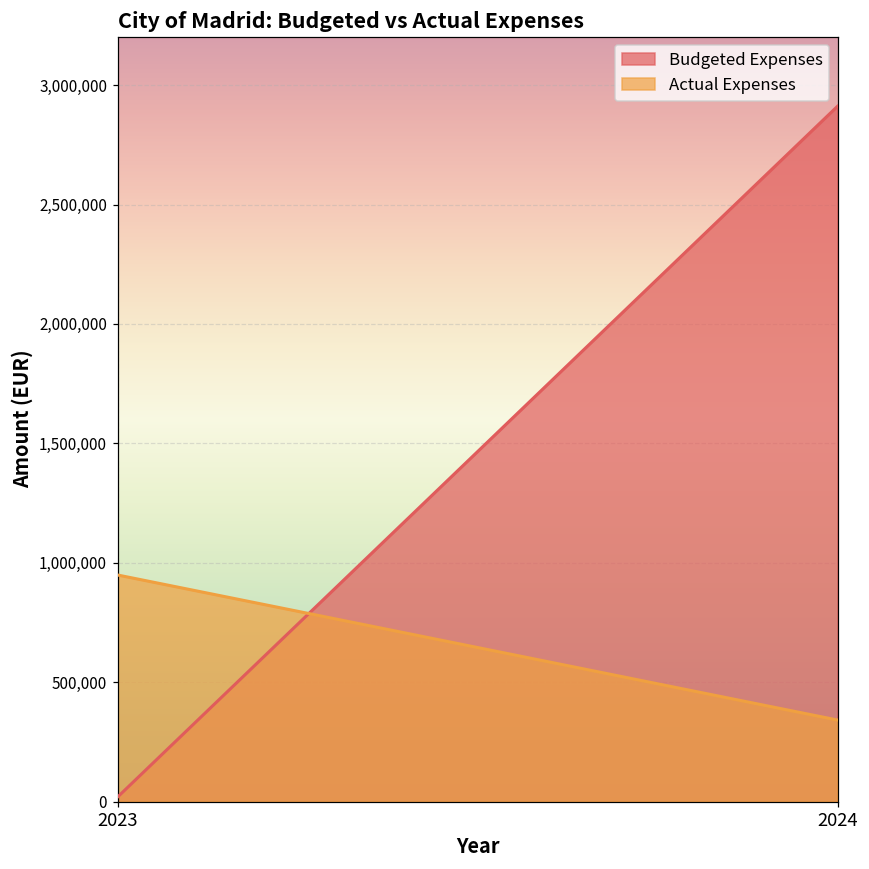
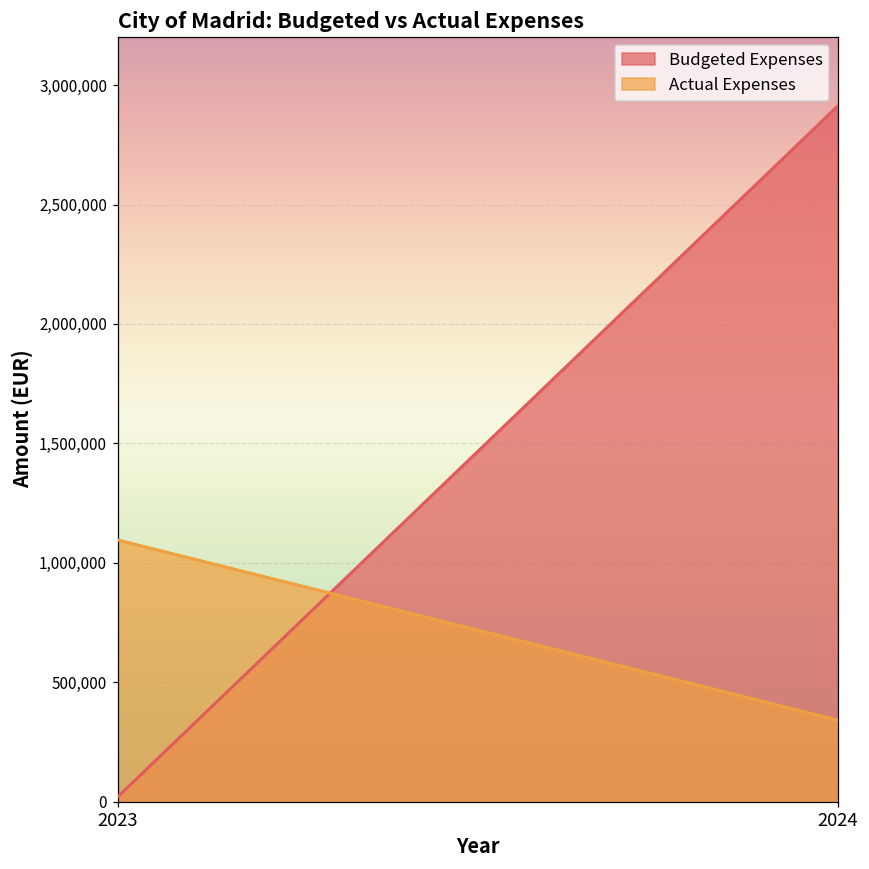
  {
    "Budgeted Expenses": {
      "2023": "20,000",
      "2024": "2,910,000"
    },
    "Actual Expenses": {
-     "2023": "950,000",
+     "2023": "1,100,000",
      "2024": "340,000"
    }
  }
